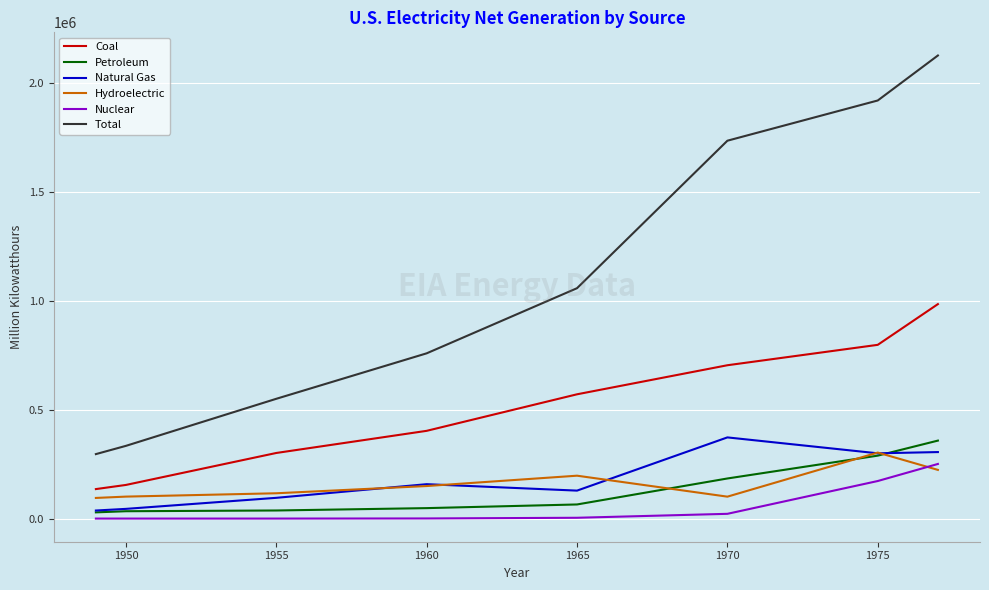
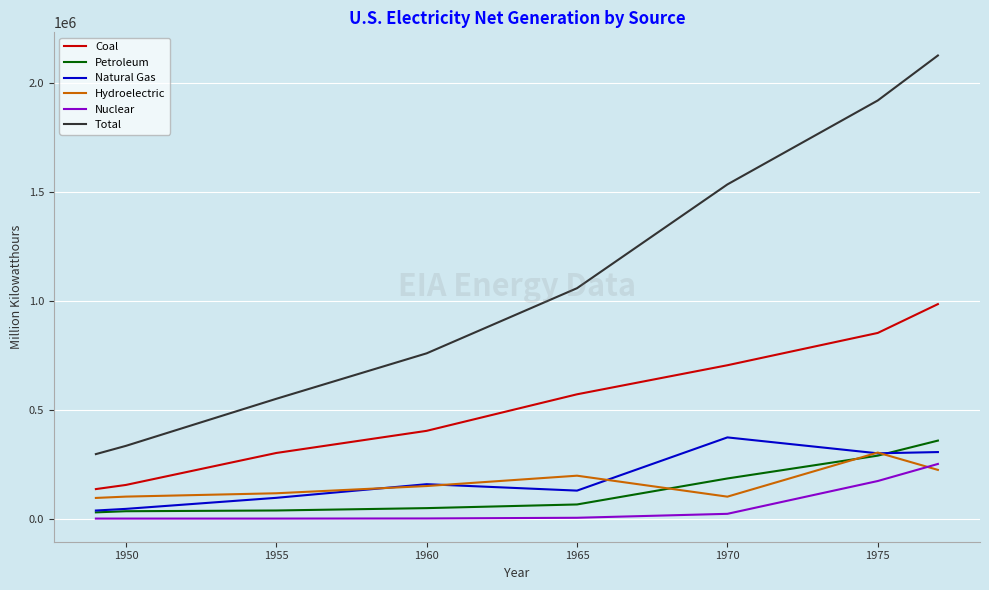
  {
    "Coal": {
      "1950": 150000,
      "1955": 300000,
      "1960": 400000,
      "1965": 570000,
      "1970": 700000,
-     "1975": 800000
+     "1975": 850000
    },
    "Petroleum": {
      "1955": 40000,
      "1960": 50000,
      "1965": 60000,
      "1970": 180000
    },
    "Natural Gas": {
      "1955": 100000,
      "1965": 130000,
      "1970": 370000
    },
    "Hydroelectric": {
      "1950": 100000,
      "1955": 120000,
      "1965": 200000,
      "1970": 100000
    },
    "Nuclear": {
      "1950": 0,
      "1955": 0,
      "1960": 0,
      "1965": 0,
      "1970": 20000,
      "1975": 170000
    },
    "Total": {
      "1950": 330000,
      "1955": 550000,
      "1960": 760000,
      "1965": 1060000,
-     "1970": 1740000,
+     "1970": 1540000,
      "1975": 1920000
    }
  }
